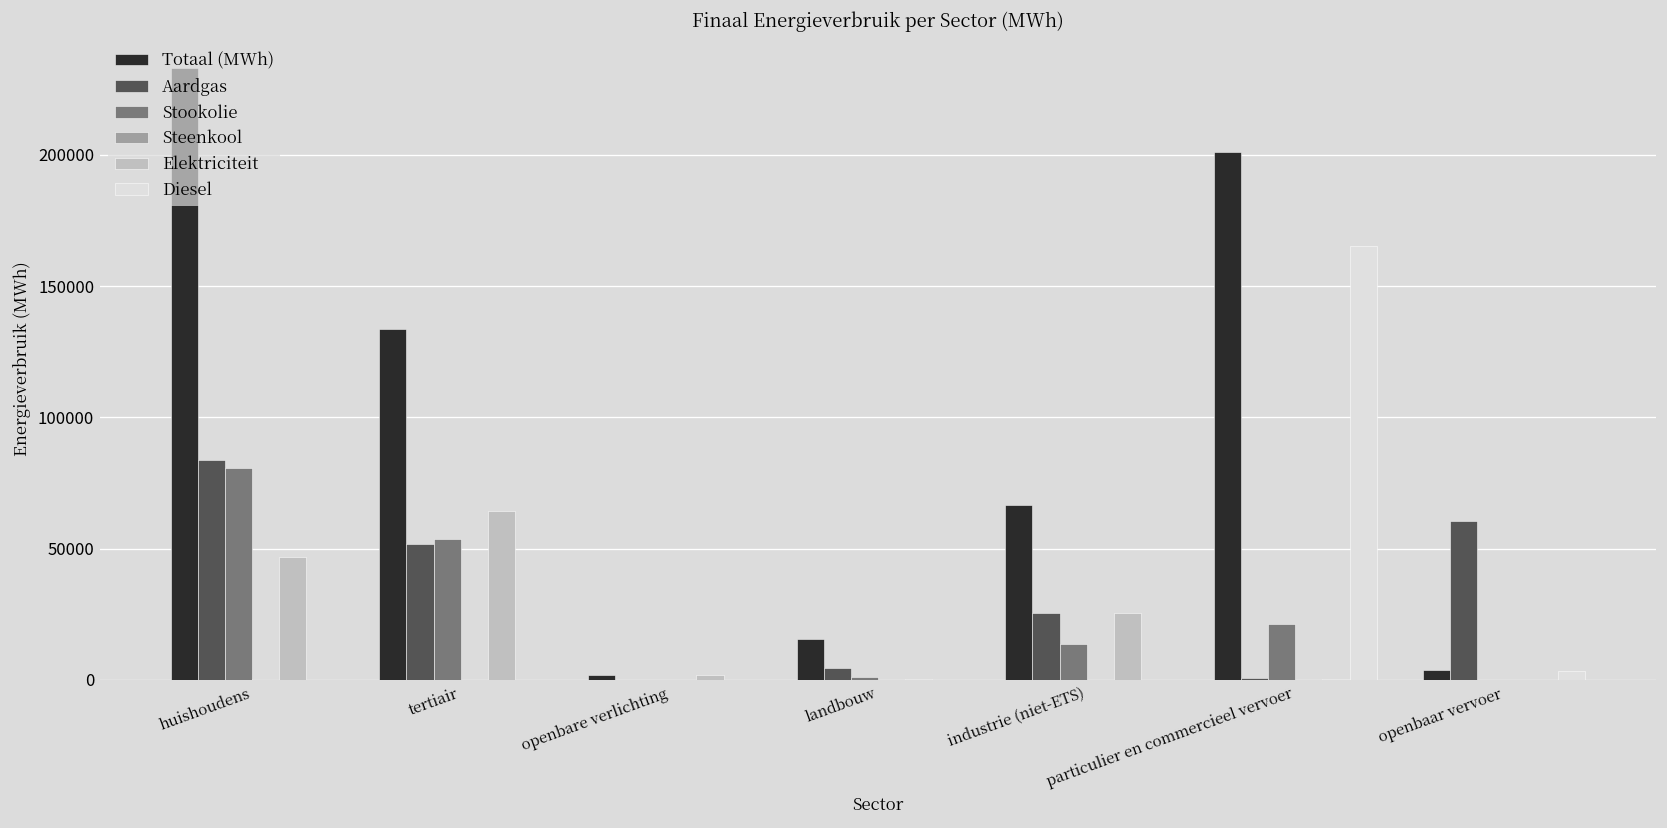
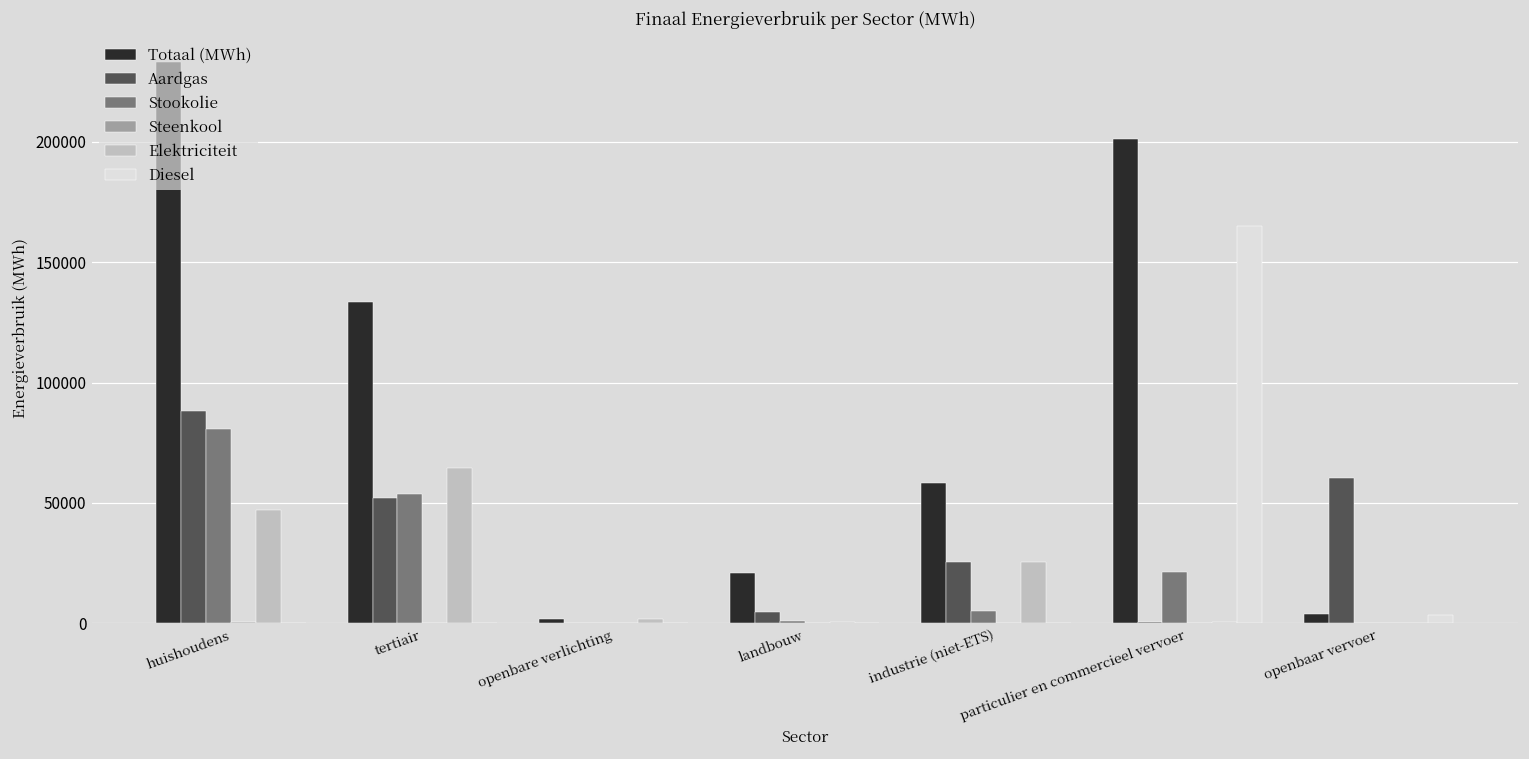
  {
    "Totaal (MWh)": {
      "tertiair": 134000,
      "openbare verlichting": 2000,
-     "landbouw": 16000,
-     "industrie (niet-ETS)": 67000,
+     "landbouw": 21000,
+     "industrie (niet-ETS)": 58000,
      "particulier en commercieel vervoer": 201000,
      "openbaar vervoer": 4000
    },
    "Aardgas": {
-     "huishoudens": 84000,
+     "huishoudens": 88000,
      "tertiair": 52000,
      "openbare verlichting": 0,
      "landbouw": 5000,
      "industrie (niet-ETS)": 25000,
      "openbaar vervoer": 60000
    },
    "Stookolie": {
      "huishoudens": 81000,
      "tertiair": 54000,
      "openbare verlichting": 0,
-     "industrie (niet-ETS)": 14000,
+     "industrie (niet-ETS)": 5000,
      "particulier en commercieel vervoer": 21000,
      "openbaar vervoer": 0
    }
  }
